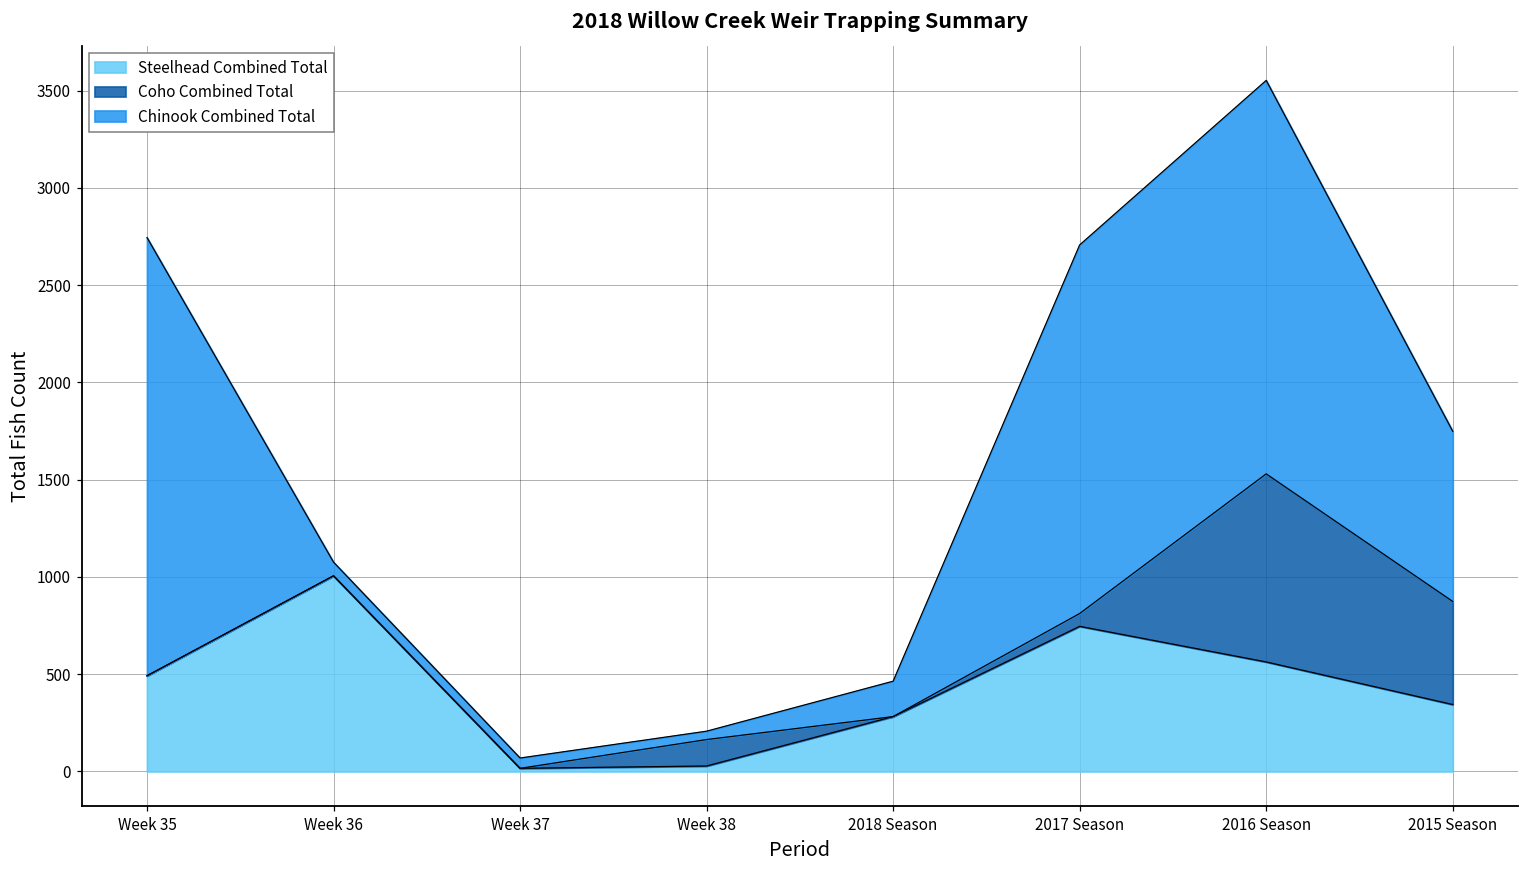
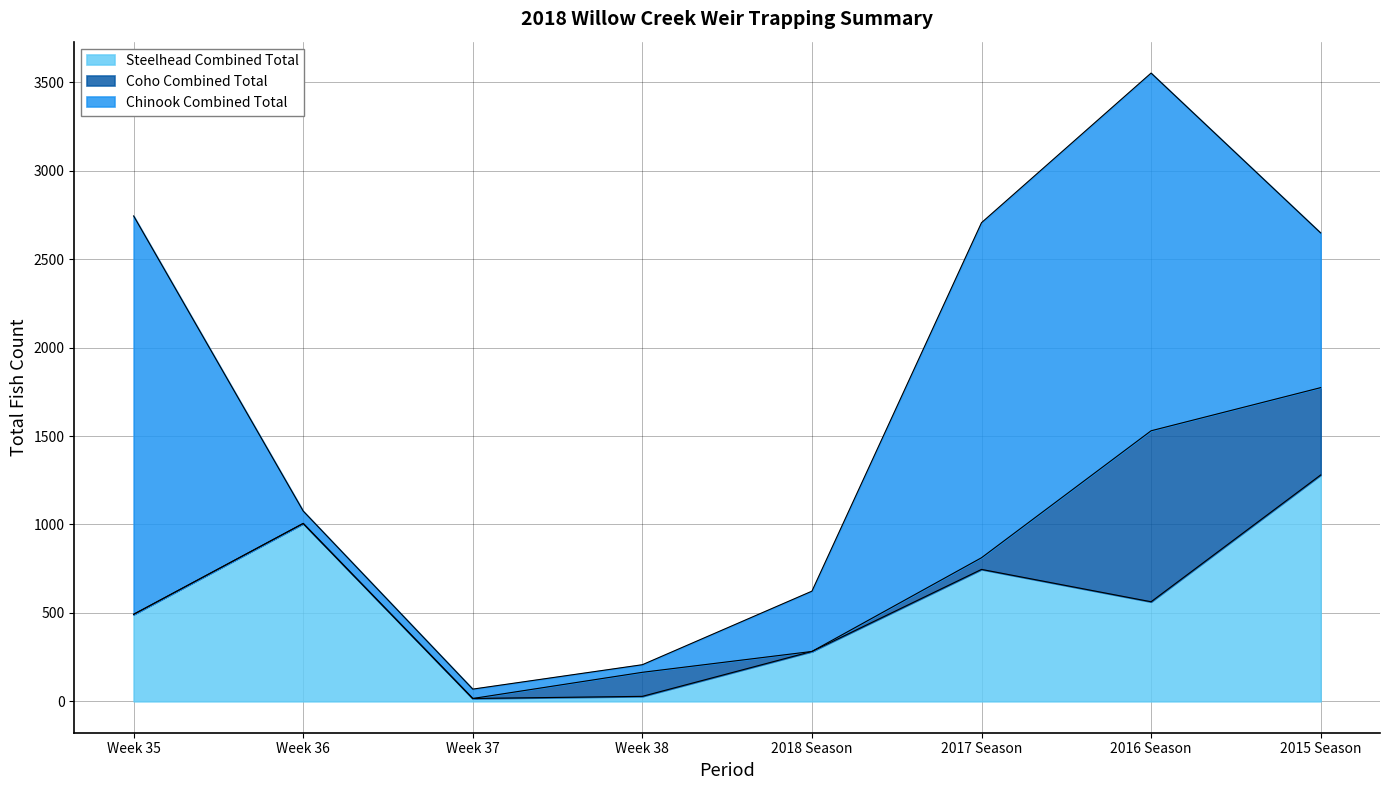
  {
    "Steelhead Combined Total": {
      "Week 38": 30,
      "2017 Season": 750,
      "2016 Season": 560,
-     "2015 Season": 340
+     "2015 Season": 1280
    },
    "Coho Combined Total": {
      "Week 38": 140,
      "2017 Season": 70,
      "2016 Season": 970,
-     "2015 Season": 530
+     "2015 Season": 490
    },
    "Chinook Combined Total": {
      "Week 35": 2250,
      "Week 36": 70,
      "Week 37": 50,
      "Week 38": 40,
-     "2018 Season": 180,
+     "2018 Season": 340,
      "2017 Season": 1900,
      "2016 Season": 2020,
      "2015 Season": 880
    }
  }
